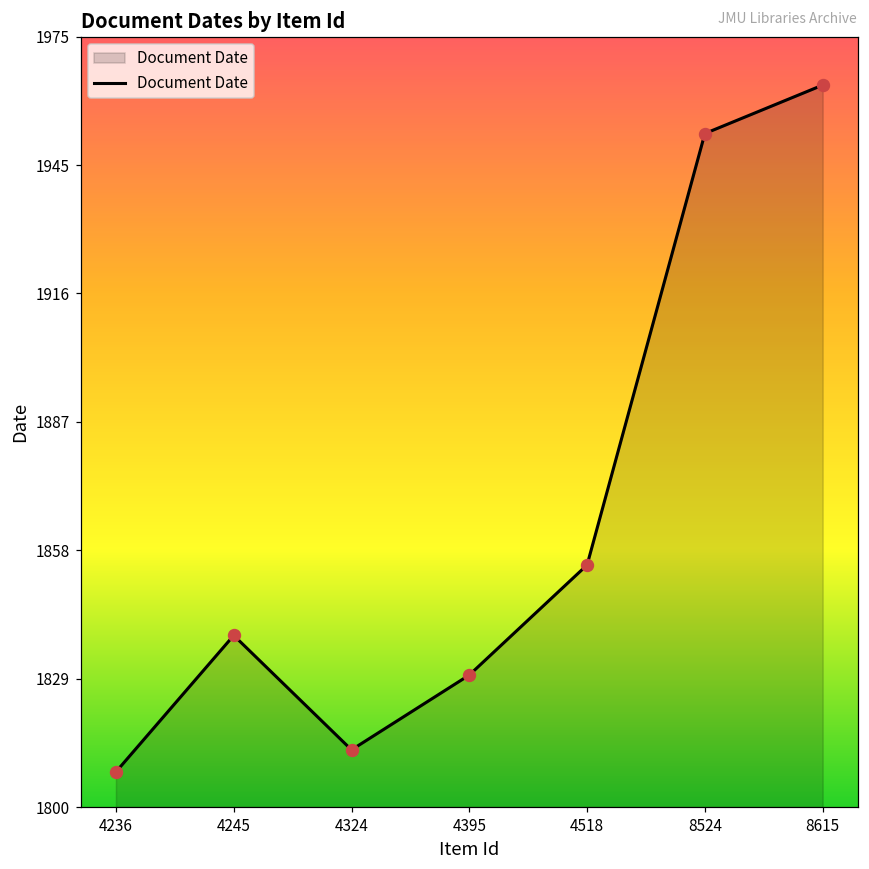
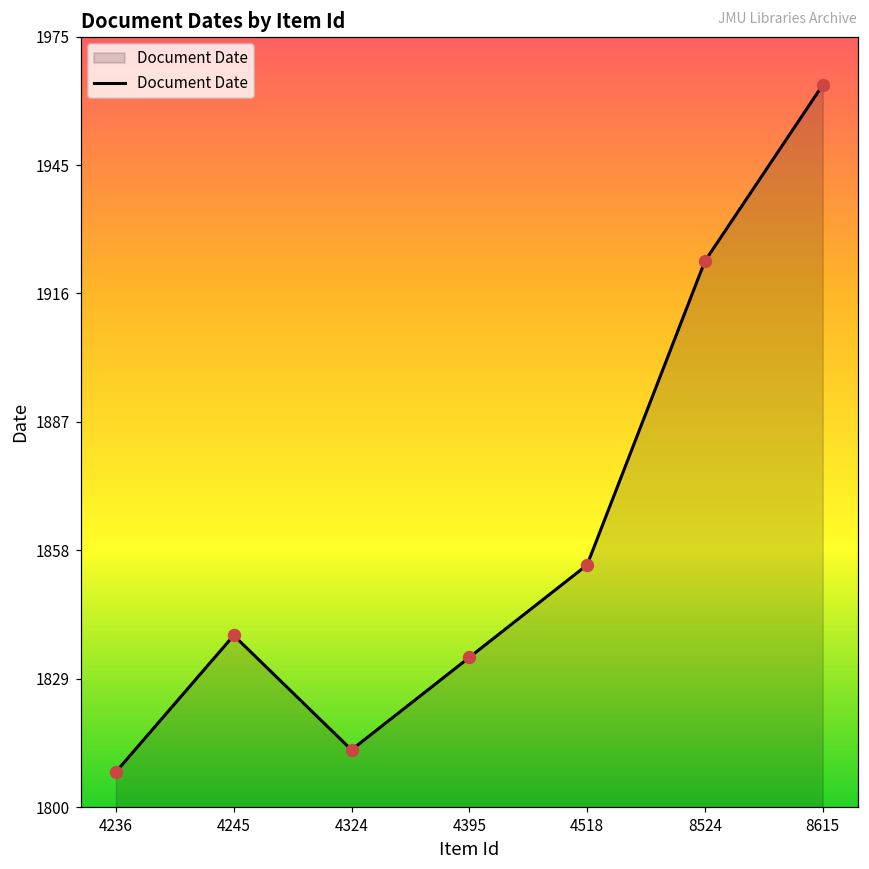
  {
    "4236": 1808,
    "4245": 1839,
    "4324": 1813,
-   "4395": 1830,
+   "4395": 1834,
    "4518": 1855,
-   "8524": 1953,
+   "8524": 1924,
    "8615": 1964
  }
